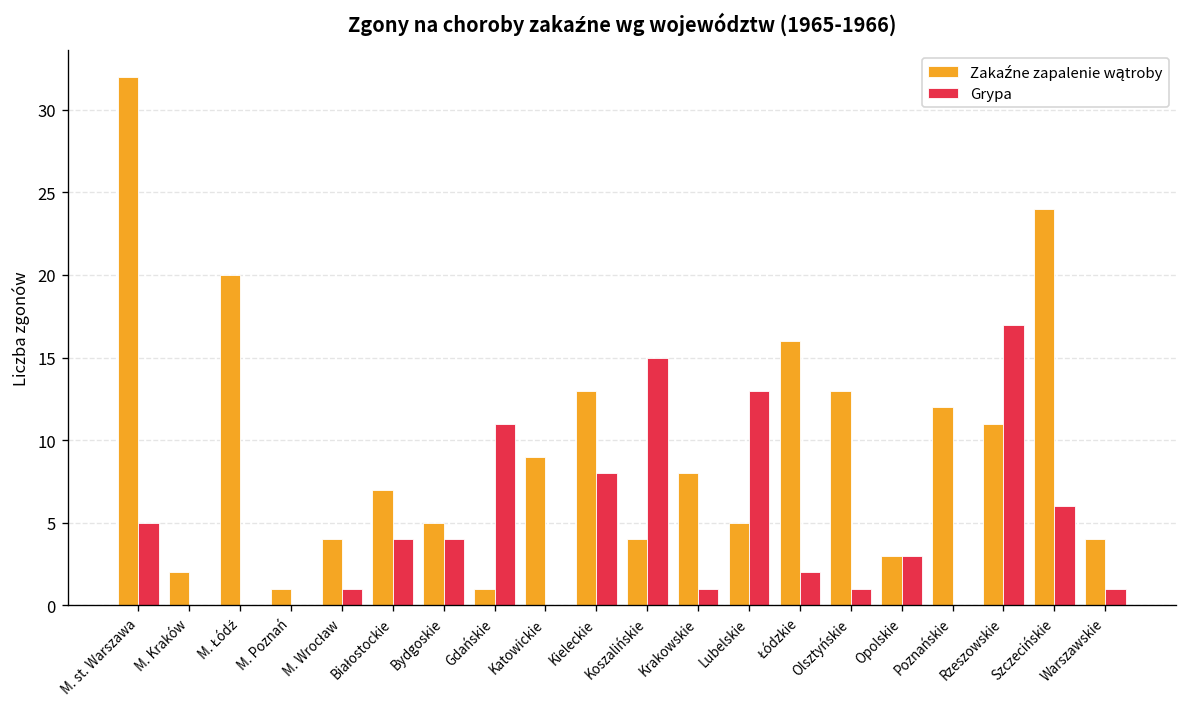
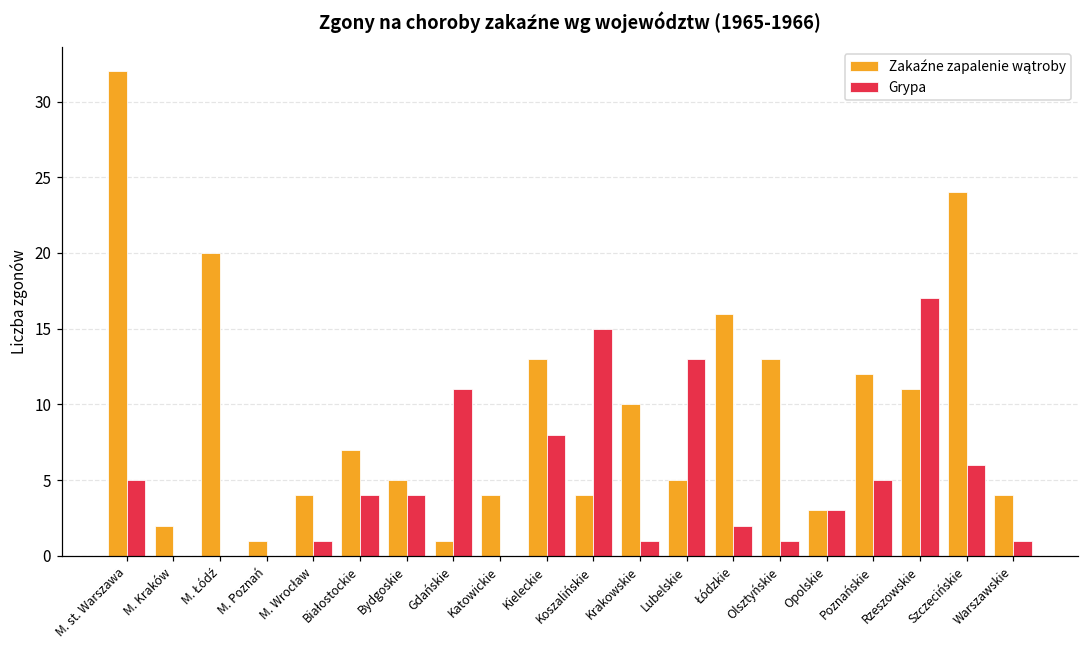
  {
    "Zakaźne zapalenie wątroby": {
      "M. st. Warszawa": 32,
      "M. Kraków": 2,
      "M. Łódź": 20,
      "M. Poznań": 1,
      "M. Wrocław": 4,
      "Białostockie": 7,
      "Bydgoskie": 5,
      "Gdańskie": 1,
-     "Katowickie": 9,
+     "Katowickie": 4,
      "Kieleckie": 13,
      "Koszalińskie": 4,
-     "Krakowskie": 8,
+     "Krakowskie": 10,
      "Lubelskie": 5,
      "Łódzkie": 16,
      "Olsztyńskie": 13,
      "Opolskie": 3,
      "Poznańskie": 12,
      "Rzeszowskie": 11,
      "Szczecińskie": 24,
      "Warszawskie": 4
    },
    "Grypa": {
      "M. st. Warszawa": 5,
      "M. Kraków": 0,
      "M. Łódź": 0,
      "M. Poznań": 0,
      "M. Wrocław": 1,
      "Białostockie": 4,
      "Bydgoskie": 4,
      "Gdańskie": 11,
      "Katowickie": 0,
      "Kieleckie": 8,
      "Koszalińskie": 15,
      "Krakowskie": 1,
      "Lubelskie": 13,
      "Łódzkie": 2,
      "Olsztyńskie": 1,
      "Opolskie": 3,
-     "Poznańskie": 0,
+     "Poznańskie": 5,
      "Rzeszowskie": 17,
      "Szczecińskie": 6,
      "Warszawskie": 1
    }
  }
